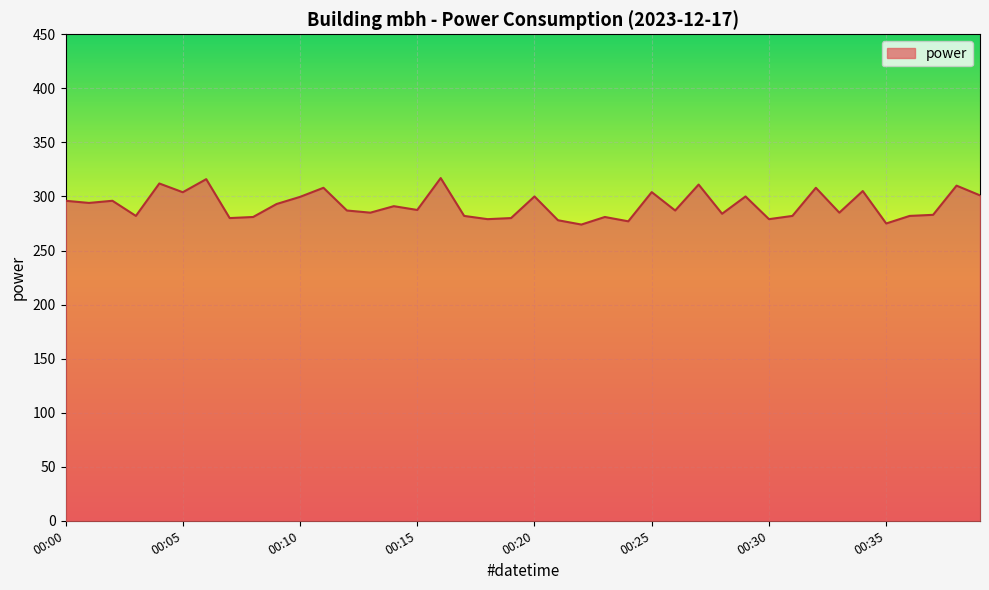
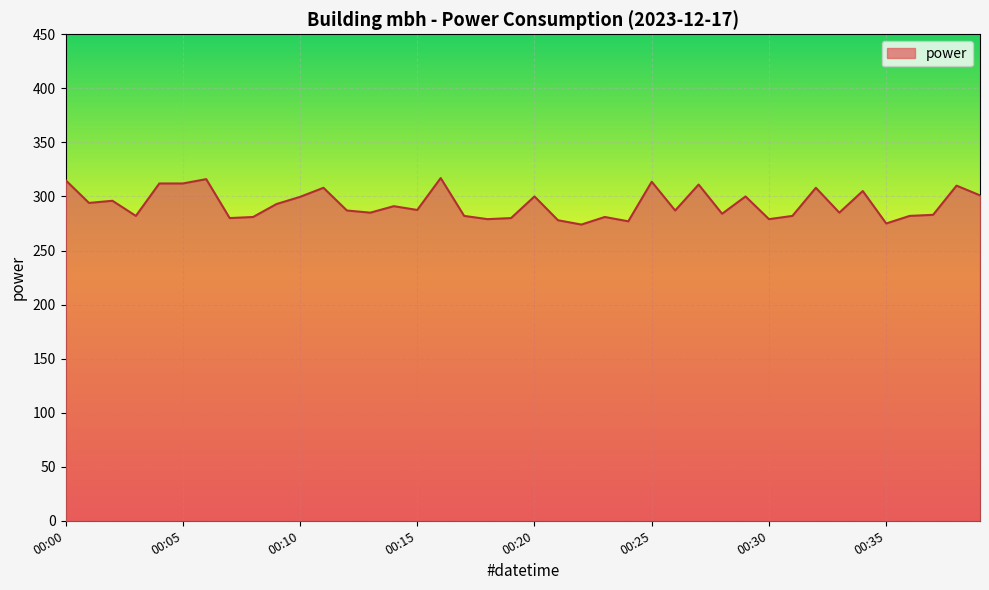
  {
-   "00:00": 296,
-   "00:05": 304,
+   "00:00": 315,
+   "00:05": 312,
    "00:10": 300,
    "00:15": 288,
    "00:20": 300,
-   "00:25": 304,
+   "00:25": 314,
    "00:30": 279,
    "00:35": 275
  }
